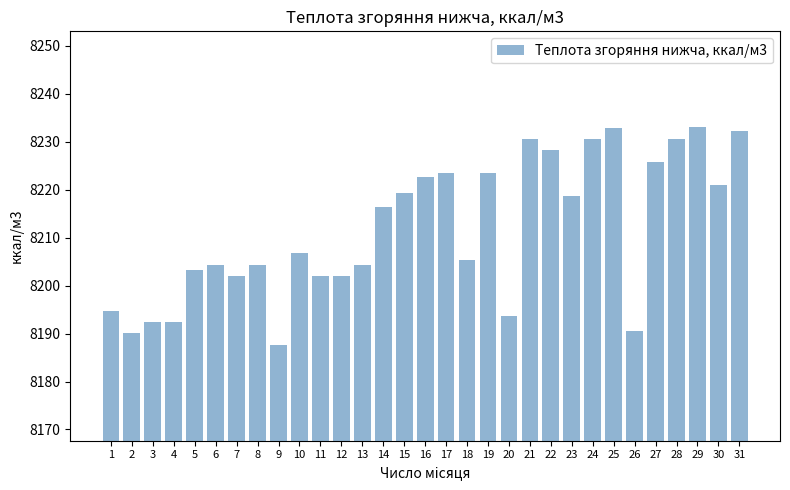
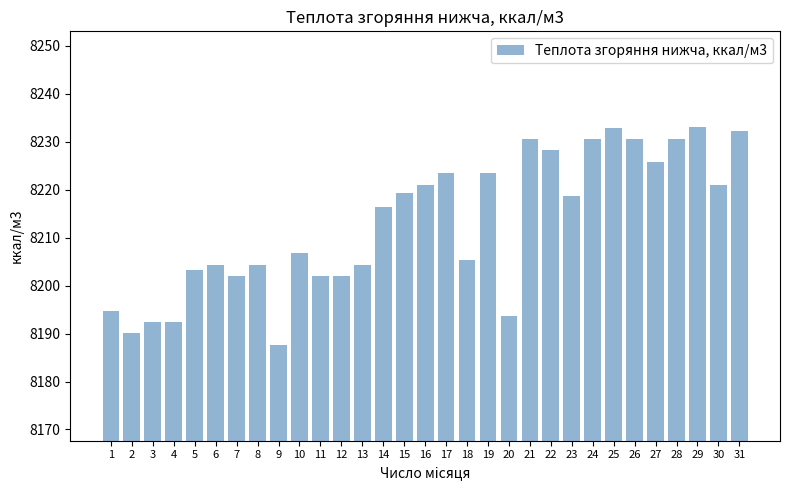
  {
    "1": 8195,
    "2": 8190,
    "3": 8192,
    "4": 8192,
    "5": 8203,
    "6": 8204,
    "7": 8202,
    "8": 8204,
    "9": 8188,
    "10": 8207,
    "11": 8202,
    "12": 8202,
    "13": 8204,
    "14": 8216,
    "15": 8219,
-   "16": 8223,
+   "16": 8221,
    "17": 8223,
    "18": 8205,
    "19": 8223,
    "20": 8194,
    "21": 8231,
    "22": 8228,
    "23": 8219,
    "24": 8231,
    "25": 8233,
-   "26": 8190,
+   "26": 8231,
    "27": 8226,
    "28": 8231,
    "29": 8233,
    "30": 8221,
    "31": 8232
  }
